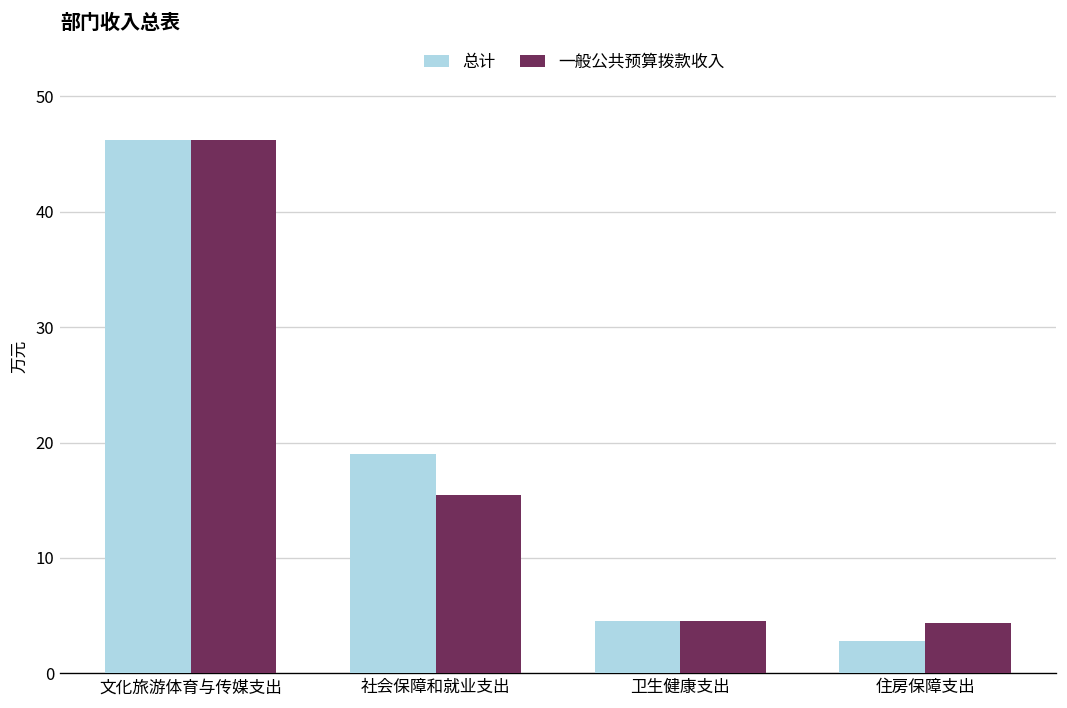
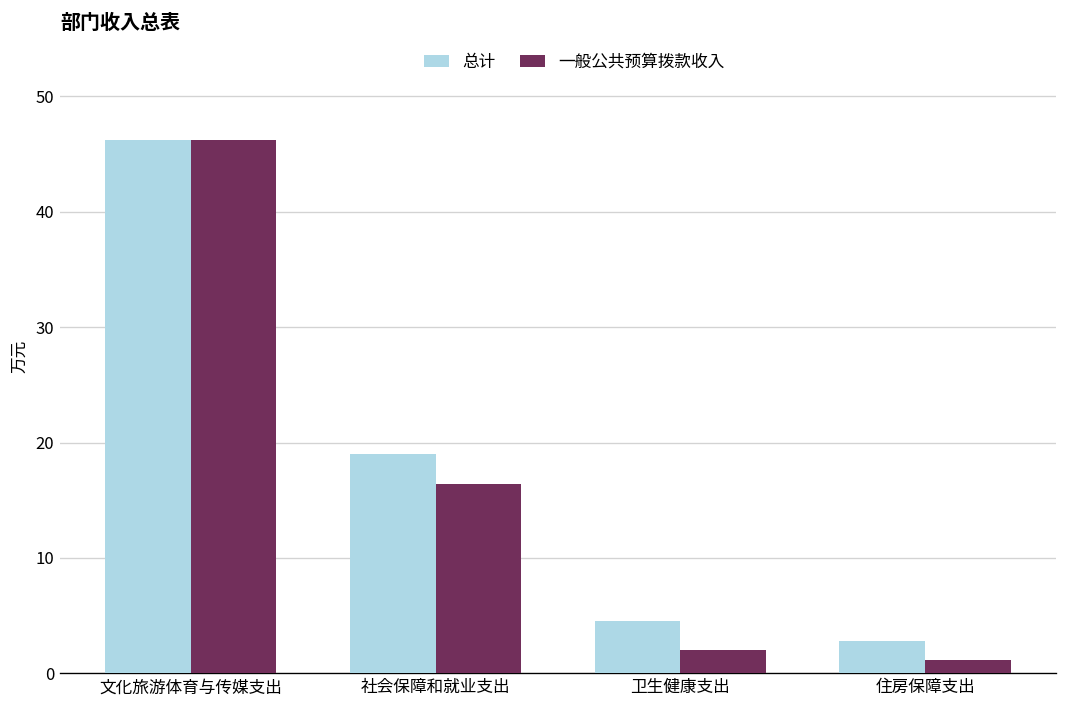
  {
    "总计": {
      "文化旅游体育与传媒支出": 46,
      "社会保障和就业支出": 19,
      "卫生健康支出": 5,
      "住房保障支出": 3
    },
    "一般公共预算拨款收入": {
      "文化旅游体育与传媒支出": 46,
-     "社会保障和就业支出": 15.5,
-     "卫生健康支出": 5,
-     "住房保障支出": 4
+     "社会保障和就业支出": 16.4,
+     "卫生健康支出": 2,
+     "住房保障支出": 1
    }
  }
